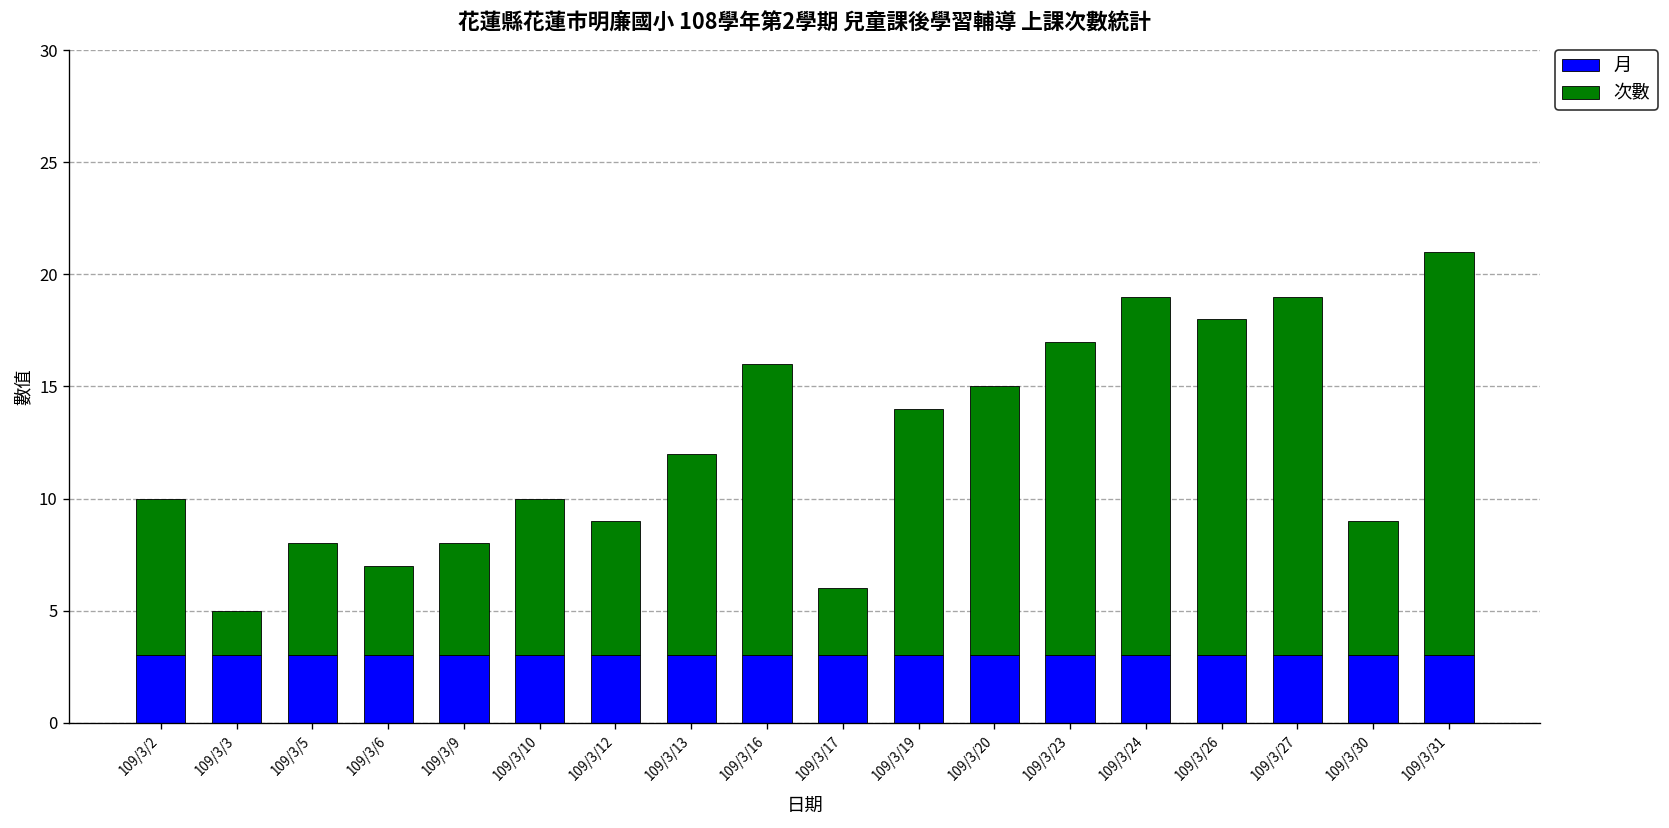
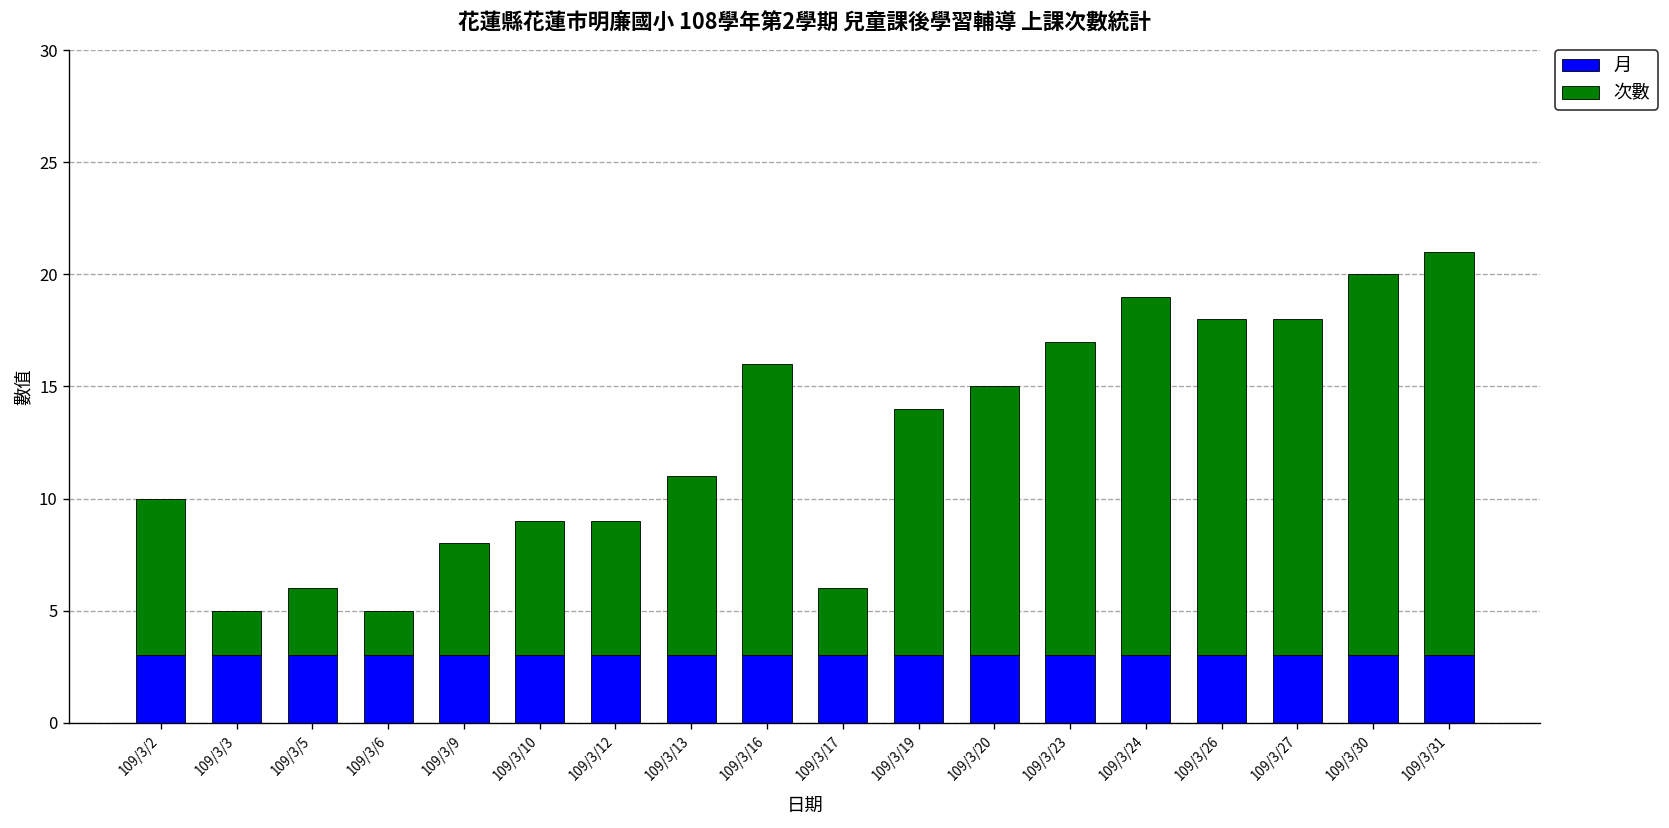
  {
    "月": {
      "109/3/2": 3,
      "109/3/3": 3,
      "109/3/5": 3,
      "109/3/6": 3,
      "109/3/9": 3,
      "109/3/10": 3,
      "109/3/12": 3,
      "109/3/13": 3,
      "109/3/16": 3,
      "109/3/17": 3,
      "109/3/19": 3,
      "109/3/20": 3,
      "109/3/23": 3,
      "109/3/24": 3,
      "109/3/26": 3,
      "109/3/27": 3,
      "109/3/30": 3,
      "109/3/31": 3
    },
    "次數": {
      "109/3/2": 7,
      "109/3/3": 2,
-     "109/3/5": 5,
-     "109/3/6": 4,
+     "109/3/5": 3,
+     "109/3/6": 2,
      "109/3/9": 5,
-     "109/3/10": 7,
+     "109/3/10": 6,
      "109/3/12": 6,
-     "109/3/13": 9,
+     "109/3/13": 8,
      "109/3/16": 13,
      "109/3/17": 3,
      "109/3/19": 11,
      "109/3/20": 12,
      "109/3/23": 14,
      "109/3/24": 16,
      "109/3/26": 15,
-     "109/3/27": 16,
-     "109/3/30": 6,
+     "109/3/27": 15,
+     "109/3/30": 17,
      "109/3/31": 18
    }
  }
